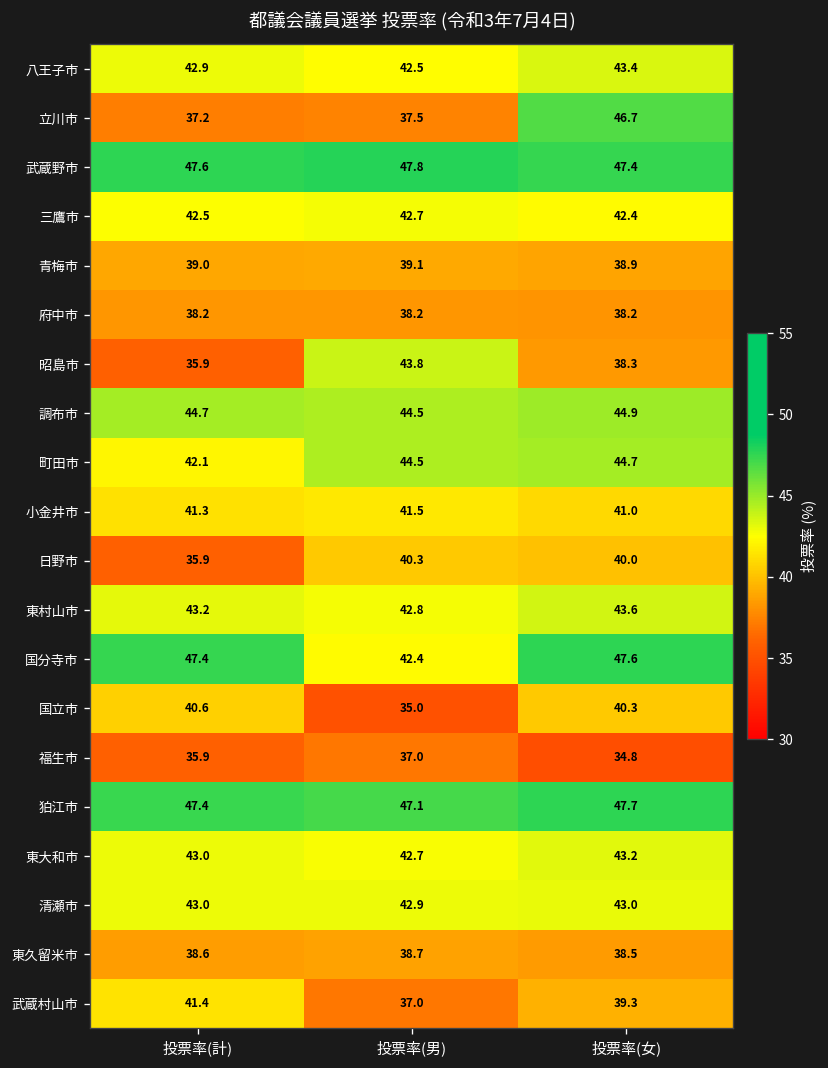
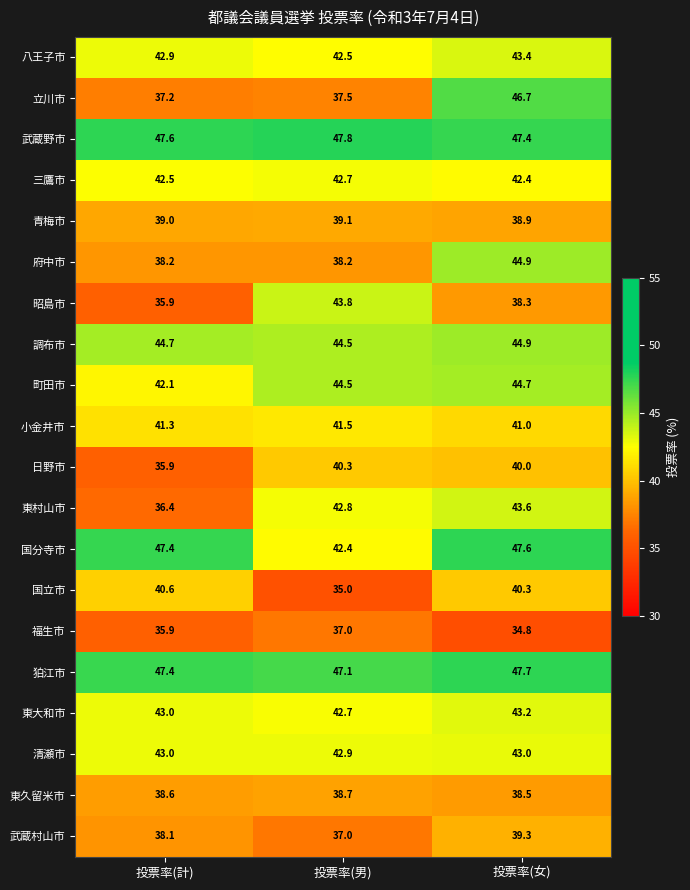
  {
    "八王子市": {
      "投票率(計)": 42.9,
      "投票率(男)": 42.5,
      "投票率(女)": 43.4
    },
    "立川市": {
      "投票率(計)": 37.2,
      "投票率(男)": 37.5,
      "投票率(女)": 46.7
    },
    "武蔵野市": {
      "投票率(計)": 47.6,
      "投票率(男)": 47.8,
      "投票率(女)": 47.4
    },
    "三鷹市": {
      "投票率(計)": 42.5,
      "投票率(男)": 42.7,
      "投票率(女)": 42.4
    },
    "青梅市": {
      "投票率(計)": 39.0,
      "投票率(男)": 39.1,
      "投票率(女)": 38.9
    },
    "府中市": {
      "投票率(計)": 38.2,
      "投票率(男)": 38.2,
-     "投票率(女)": 38.2
+     "投票率(女)": 44.9
    },
    "昭島市": {
      "投票率(計)": 35.9,
      "投票率(男)": 43.8,
      "投票率(女)": 38.3
    },
    "調布市": {
      "投票率(計)": 44.7,
      "投票率(男)": 44.5,
      "投票率(女)": 44.9
    },
    "町田市": {
      "投票率(計)": 42.1,
      "投票率(男)": 44.5,
      "投票率(女)": 44.7
    },
    "小金井市": {
      "投票率(計)": 41.3,
      "投票率(男)": 41.5,
      "投票率(女)": 41.0
    },
    "日野市": {
      "投票率(計)": 35.9,
      "投票率(男)": 40.3,
      "投票率(女)": 40.0
    },
    "東村山市": {
-     "投票率(計)": 43.2,
+     "投票率(計)": 36.4,
      "投票率(男)": 42.8,
      "投票率(女)": 43.6
    },
    "国分寺市": {
      "投票率(計)": 47.4,
      "投票率(男)": 42.4,
      "投票率(女)": 47.6
    },
    "国立市": {
      "投票率(計)": 40.6,
      "投票率(男)": 35.0,
      "投票率(女)": 40.3
    },
    "福生市": {
      "投票率(計)": 35.9,
      "投票率(男)": 37.0,
      "投票率(女)": 34.8
    },
    "狛江市": {
      "投票率(計)": 47.4,
      "投票率(男)": 47.1,
      "投票率(女)": 47.7
    },
    "東大和市": {
      "投票率(計)": 43.0,
      "投票率(男)": 42.7,
      "投票率(女)": 43.2
    },
    "清瀬市": {
      "投票率(計)": 43.0,
      "投票率(男)": 42.9,
      "投票率(女)": 43.0
    },
    "東久留米市": {
      "投票率(計)": 38.6,
      "投票率(男)": 38.7,
      "投票率(女)": 38.5
    },
    "武蔵村山市": {
-     "投票率(計)": 41.4,
+     "投票率(計)": 38.1,
      "投票率(男)": 37.0,
      "投票率(女)": 39.3
    }
  }
